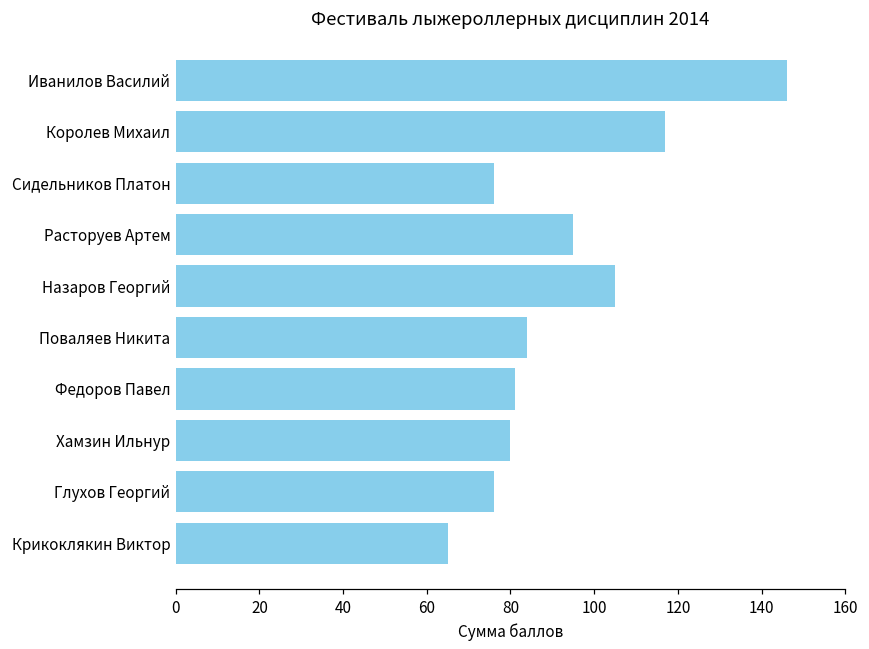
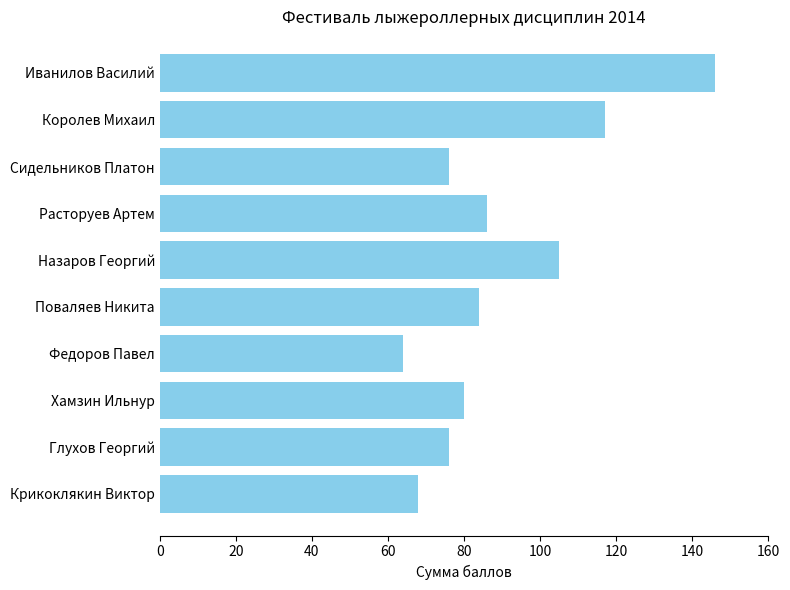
  {
    "Иванилов Василий": 146,
    "Королев Михаил": 117,
    "Сидельников Платон": 76,
-   "Расторуев Артем": 95,
+   "Расторуев Артем": 86,
    "Назаров Георгий": 105,
    "Поваляев Никита": 84,
-   "Федоров Павел": 81,
+   "Федоров Павел": 64,
    "Хамзин Ильнур": 80,
    "Глухов Георгий": 76,
-   "Крикоклякин Виктор": 65
+   "Крикоклякин Виктор": 68
  }
